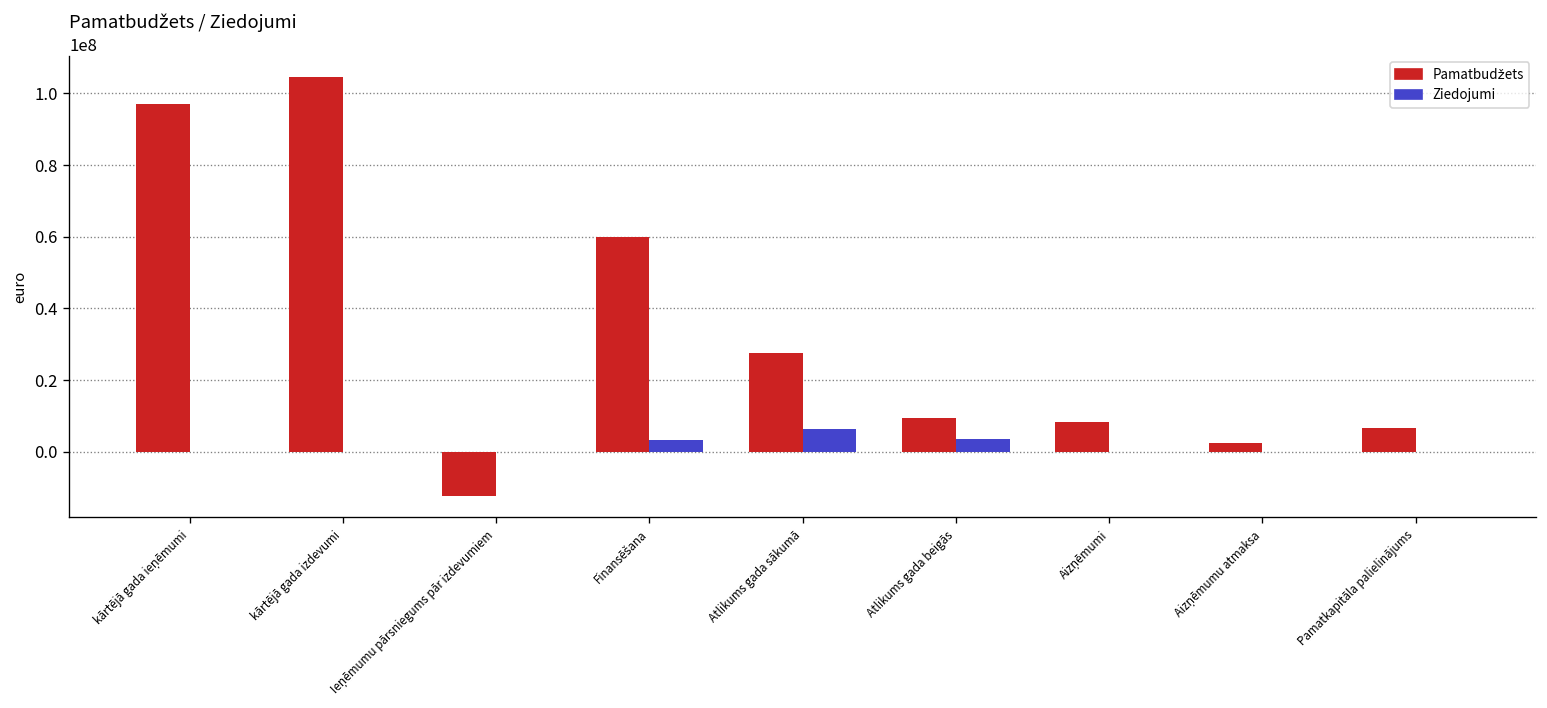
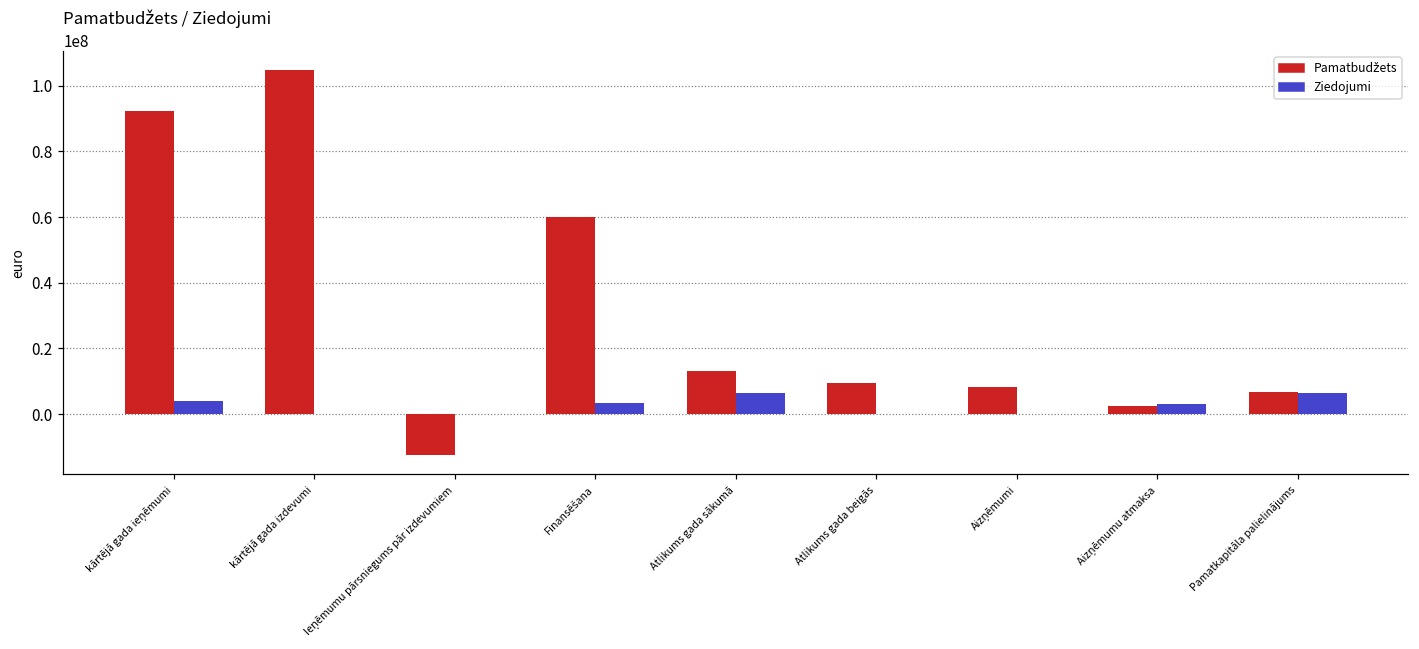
  {
    "Pamatbudžets": {
-     "kārtējā gada ieņēmumi": 97000000,
+     "kārtējā gada ieņēmumi": 92000000,
      "kārtējā gada izdevumi": 105000000,
      "Ieņēmumu pārsniegums pār izdevumiem": -12000000,
      "Finansēšana": 60000000,
-     "Atlikums gada sākumā": 28000000,
+     "Atlikums gada sākumā": 13000000,
      "Atlikums gada beigās": 10000000,
      "Aizņēmumi": 8000000,
      "Aizņēmumu atmaksa": 2000000,
      "Pamatkapitāla palielinājums": 7000000
    },
    "Ziedojumi": {
-     "kārtējā gada ieņēmumi": 0,
+     "kārtējā gada ieņēmumi": 4000000,
      "Finansēšana": 3000000,
      "Atlikums gada sākumā": 6000000,
-     "Atlikums gada beigās": 3000000,
+     "Atlikums gada beigās": 0,
      "Aizņēmumi": 0,
-     "Aizņēmumu atmaksa": 0,
-     "Pamatkapitāla palielinājums": 0
+     "Aizņēmumu atmaksa": 3000000,
+     "Pamatkapitāla palielinājums": 6000000
    }
  }
